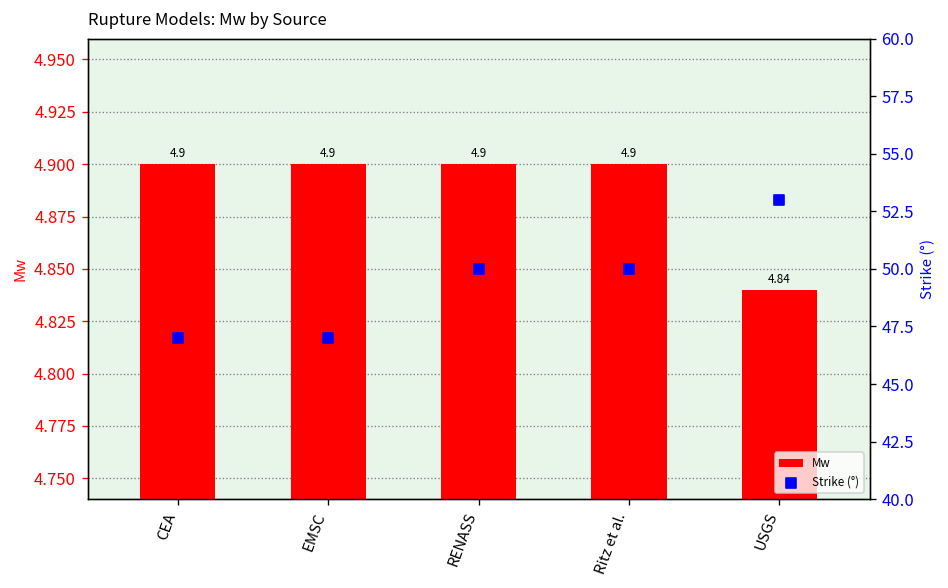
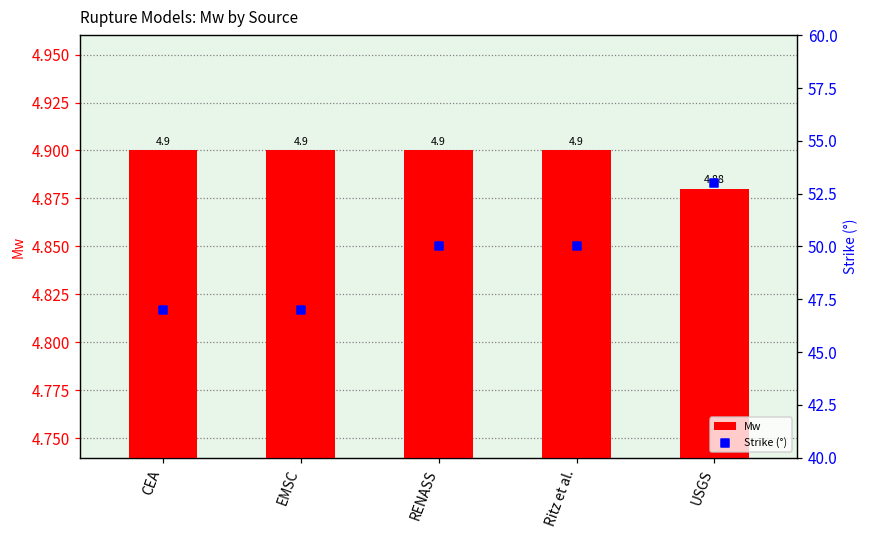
  {
    "Mw": {
      "CEA": 4.9,
      "EMSC": 4.9,
      "RENASS": 4.9,
      "Ritz et al.": 4.9,
-     "USGS": 4.84
+     "USGS": 4.88
    }
  }
